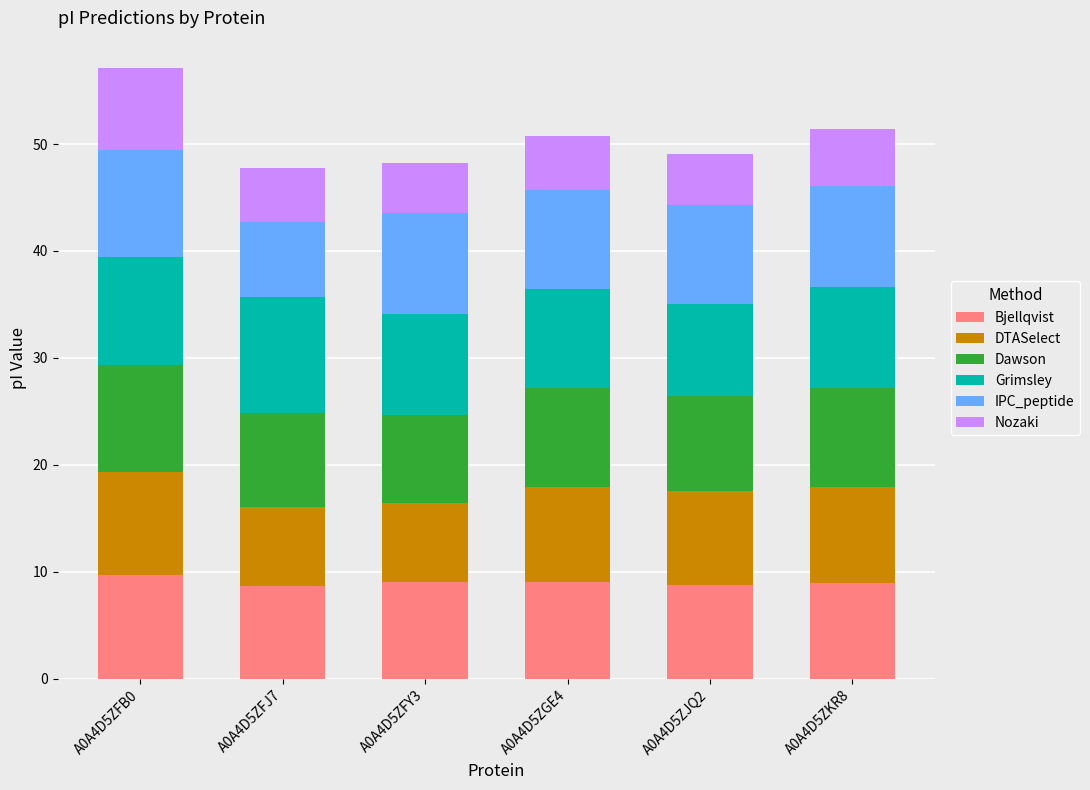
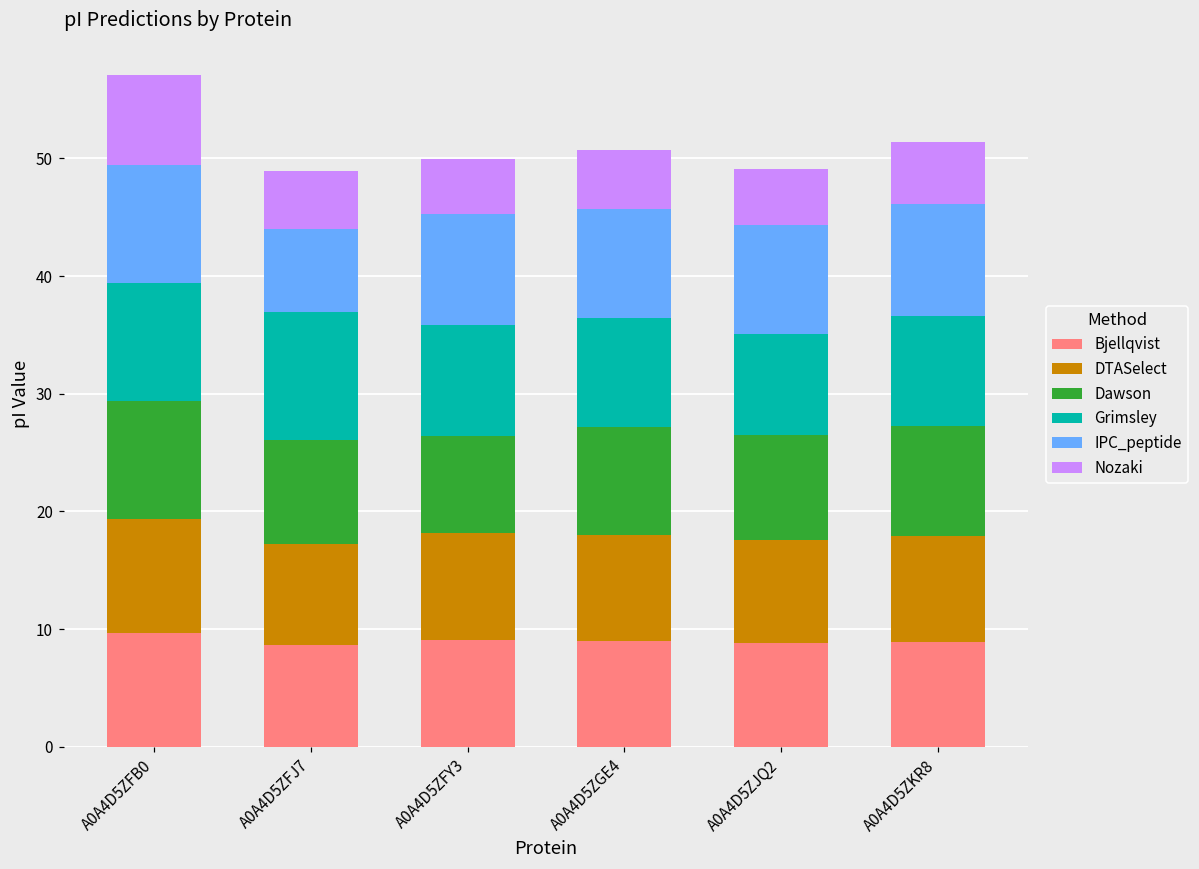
  {
    "Bjellqvist": {
      "A0A4D5ZFB0": 9.7,
      "A0A4D5ZFJ7": 8.6,
      "A0A4D5ZFY3": 9.1,
      "A0A4D5ZGE4": 9.0,
      "A0A4D5ZJQ2": 8.8,
      "A0A4D5ZKR8": 8.9
    },
    "DTASelect": {
      "A0A4D5ZFB0": 9.7,
-     "A0A4D5ZFJ7": 7.4,
-     "A0A4D5ZFY3": 7.4,
+     "A0A4D5ZFJ7": 8.6,
+     "A0A4D5ZFY3": 9.1,
      "A0A4D5ZGE4": 8.9,
      "A0A4D5ZJQ2": 8.7,
      "A0A4D5ZKR8": 9.0
    },
    "Dawson": {
      "A0A4D5ZFB0": 10.0,
      "A0A4D5ZFJ7": 8.8,
      "A0A4D5ZFY3": 8.2,
      "A0A4D5ZGE4": 9.2,
      "A0A4D5ZJQ2": 8.9,
      "A0A4D5ZKR8": 9.3
    },
    "Grimsley": {
      "A0A4D5ZFB0": 10.1,
      "A0A4D5ZFJ7": 10.9,
      "A0A4D5ZFY3": 9.4,
      "A0A4D5ZGE4": 9.2,
      "A0A4D5ZJQ2": 8.6,
      "A0A4D5ZKR8": 9.4
    },
    "IPC_peptide": {
      "A0A4D5ZFB0": 10.0,
      "A0A4D5ZFJ7": 7.0,
      "A0A4D5ZFY3": 9.5,
      "A0A4D5ZGE4": 9.3,
      "A0A4D5ZJQ2": 9.3,
      "A0A4D5ZKR8": 9.5
    },
    "Nozaki": {
      "A0A4D5ZFB0": 7.6,
      "A0A4D5ZFJ7": 5.0,
      "A0A4D5ZFY3": 4.6,
      "A0A4D5ZGE4": 5.0,
      "A0A4D5ZJQ2": 4.8,
      "A0A4D5ZKR8": 5.3
    }
  }
